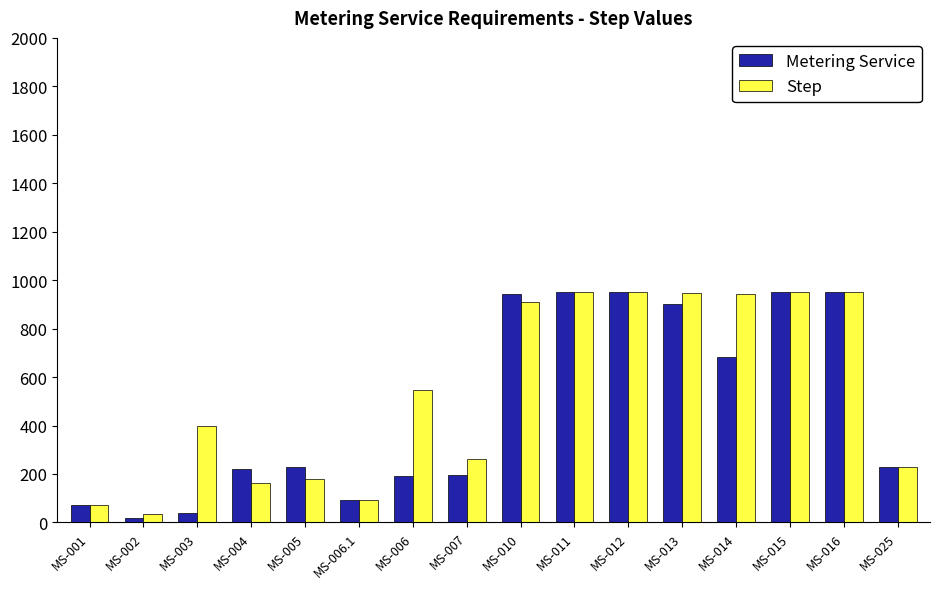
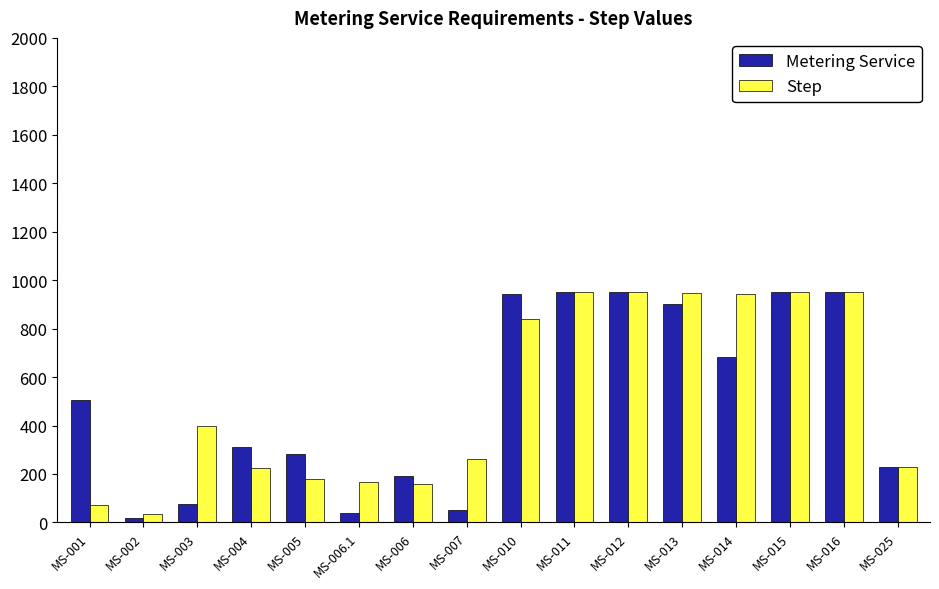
  {
    "Metering Service": {
-     "MS-001": 70,
+     "MS-001": 500,
      "MS-002": 20,
-     "MS-003": 40,
-     "MS-004": 220,
-     "MS-005": 230,
-     "MS-006.1": 90,
+     "MS-003": 80,
+     "MS-004": 310,
+     "MS-005": 280,
+     "MS-006.1": 40,
      "MS-006": 190,
-     "MS-007": 200,
+     "MS-007": 50,
      "MS-010": 940,
      "MS-011": 950,
      "MS-012": 950,
      "MS-013": 900,
      "MS-014": 680,
      "MS-015": 950,
      "MS-016": 950,
      "MS-025": 230
    },
    "Step": {
      "MS-001": 70,
      "MS-002": 30,
      "MS-003": 400,
-     "MS-004": 160,
+     "MS-004": 230,
      "MS-005": 180,
-     "MS-006.1": 90,
-     "MS-006": 550,
+     "MS-006.1": 170,
+     "MS-006": 160,
      "MS-007": 260,
-     "MS-010": 910,
+     "MS-010": 840,
      "MS-011": 950,
      "MS-012": 950,
      "MS-013": 950,
      "MS-014": 940,
      "MS-015": 950,
      "MS-016": 950,
      "MS-025": 230
    }
  }
